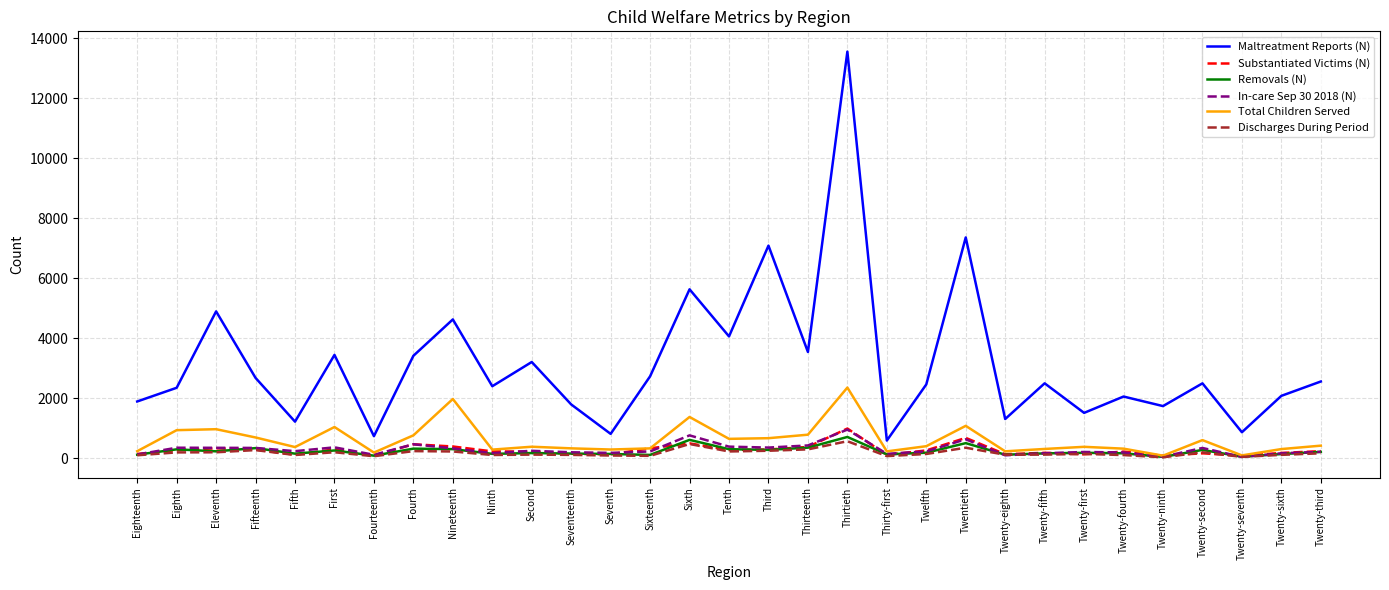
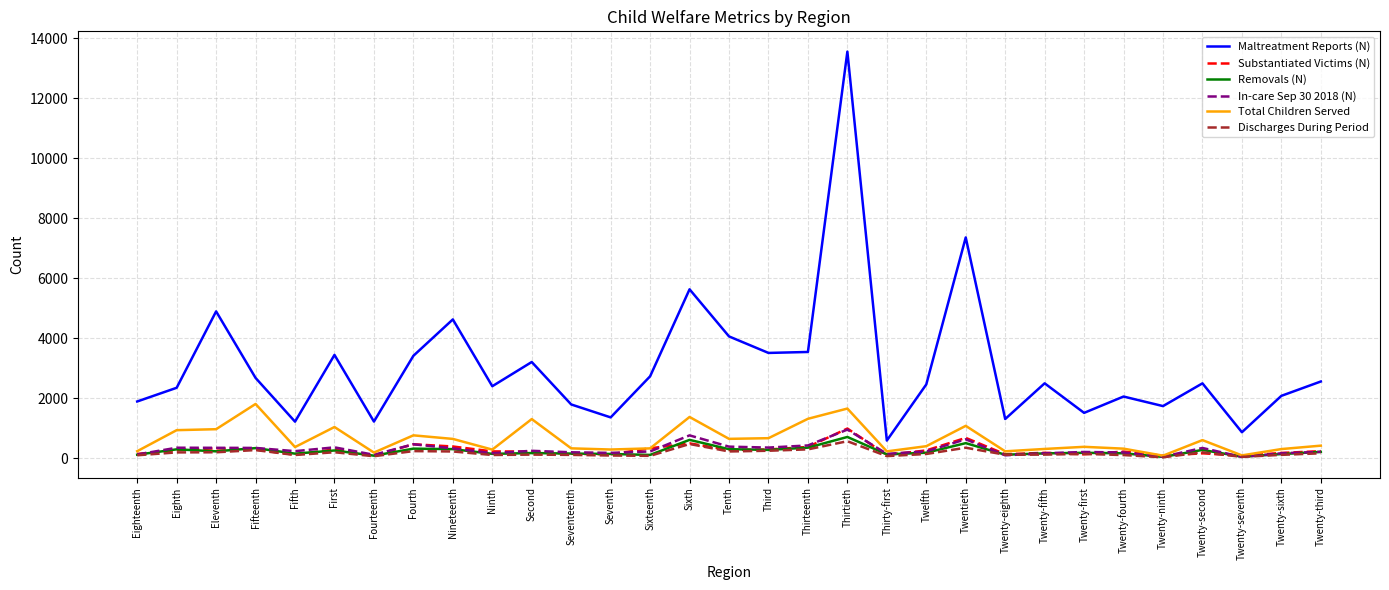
  {
    "Maltreatment Reports (N)": {
      "Eighteenth": 1900,
      "Eighth": 2300,
      "Eleventh": 4900,
      "Fifteenth": 2700,
      "Fifth": 1200,
      "First": 3400,
-     "Fourteenth": 700,
+     "Fourteenth": 1200,
      "Fourth": 3400,
      "Nineteenth": 4600,
      "Ninth": 2400,
      "Second": 3200,
      "Seventeenth": 1800,
-     "Seventh": 800,
+     "Seventh": 1400,
      "Sixteenth": 2700,
      "Sixth": 5600,
      "Tenth": 4100,
-     "Third": 7100,
+     "Third": 3500,
      "Thirteenth": 3500,
      "Thirtieth": 13600,
      "Thirty-first": 600,
      "Twelfth": 2500,
      "Twentieth": 7400,
      "Twenty-eighth": 1300,
      "Twenty-fifth": 2500,
      "Twenty-first": 1500,
      "Twenty-fourth": 2100,
      "Twenty-ninth": 1700,
      "Twenty-second": 2500,
      "Twenty-seventh": 900,
      "Twenty-sixth": 2100,
      "Twenty-third": 2600
    },
    "Removals (N)": {
      "Sixth": 600,
      "Thirtieth": 700,
      "Twentieth": 500
    },
    "In-care Sep 30 2018 (N)": {
      "Sixteenth": 200,
      "Sixth": 800,
      "Tenth": 400
    },
    "Total Children Served": {
      "Eighteenth": 200,
      "Eighth": 900,
      "Eleventh": 1000,
-     "Fifteenth": 700,
+     "Fifteenth": 1800,
      "Fifth": 400,
      "First": 1000,
      "Fourth": 800,
-     "Nineteenth": 2000,
-     "Second": 400,
+     "Nineteenth": 600,
+     "Second": 1300,
      "Seventeenth": 300,
      "Seventh": 300,
      "Sixth": 1400,
      "Tenth": 600,
      "Third": 700,
-     "Thirteenth": 800,
-     "Thirtieth": 2400,
+     "Thirteenth": 1300,
+     "Thirtieth": 1700,
      "Twelfth": 400,
      "Twentieth": 1100,
      "Twenty-eighth": 200,
      "Twenty-fifth": 300,
      "Twenty-first": 400,
      "Twenty-fourth": 300,
      "Twenty-second": 600,
      "Twenty-sixth": 300,
      "Twenty-third": 400
    },
    "Discharges During Period": {
      "Thirtieth": 600,
      "Twentieth": 300
    }
  }
